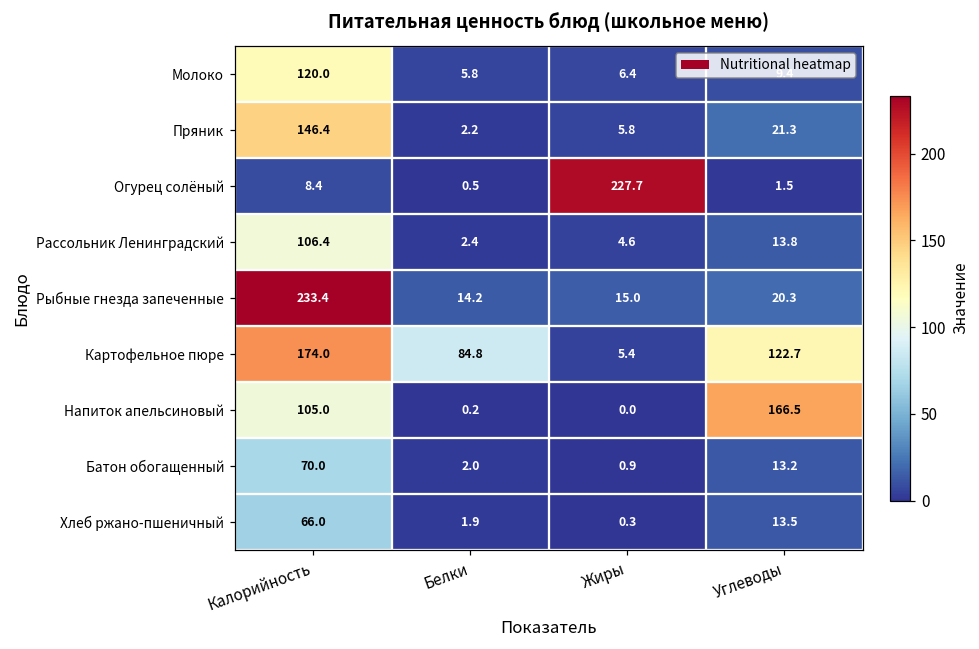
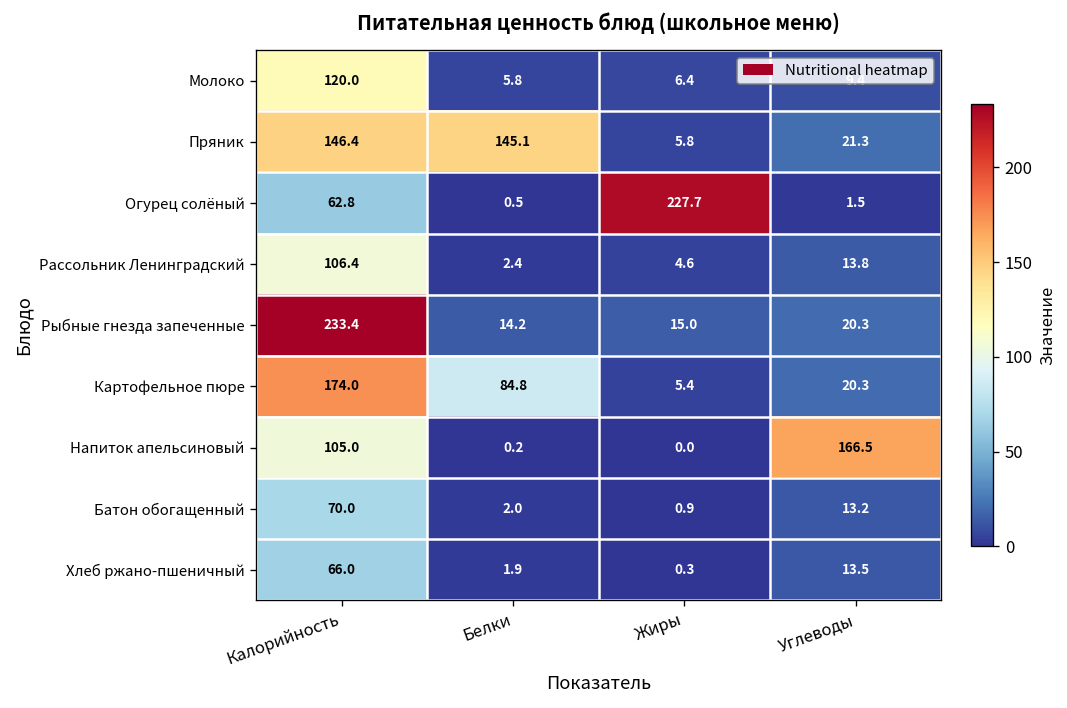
  {
    "Молоко": {
      "Калорийность": 120.0,
      "Белки": 5.8,
      "Жиры": 6.4
    },
    "Пряник": {
      "Калорийность": 146.4,
-     "Белки": 2.2,
+     "Белки": 145.1,
      "Жиры": 5.8,
      "Углеводы": 21.3
    },
    "Огурец солёный": {
-     "Калорийность": 8.4,
+     "Калорийность": 62.8,
      "Белки": 0.5,
      "Жиры": 227.7,
      "Углеводы": 1.5
    },
    "Рассольник Ленинградский": {
      "Калорийность": 106.4,
      "Белки": 2.4,
      "Жиры": 4.6,
      "Углеводы": 13.8
    },
    "Рыбные гнезда запеченные": {
      "Калорийность": 233.4,
      "Белки": 14.2,
      "Жиры": 15.0,
      "Углеводы": 20.3
    },
    "Картофельное пюре": {
      "Калорийность": 174.0,
      "Белки": 84.8,
      "Жиры": 5.4,
-     "Углеводы": 122.7
+     "Углеводы": 20.3
    },
    "Напиток апельсиновый": {
      "Калорийность": 105.0,
      "Белки": 0.2,
      "Жиры": 0.0,
      "Углеводы": 166.5
    },
    "Батон обогащенный": {
      "Калорийность": 70.0,
      "Белки": 2.0,
      "Жиры": 0.9,
      "Углеводы": 13.2
    },
    "Хлеб ржано-пшеничный": {
      "Калорийность": 66.0,
      "Белки": 1.9,
      "Жиры": 0.3,
      "Углеводы": 13.5
    }
  }
